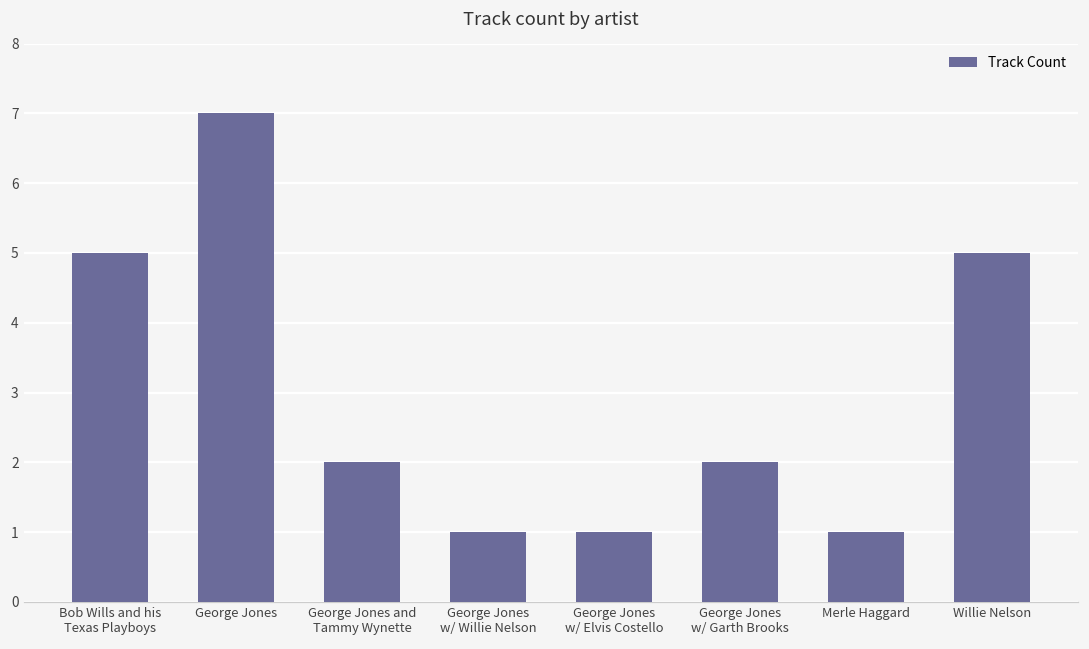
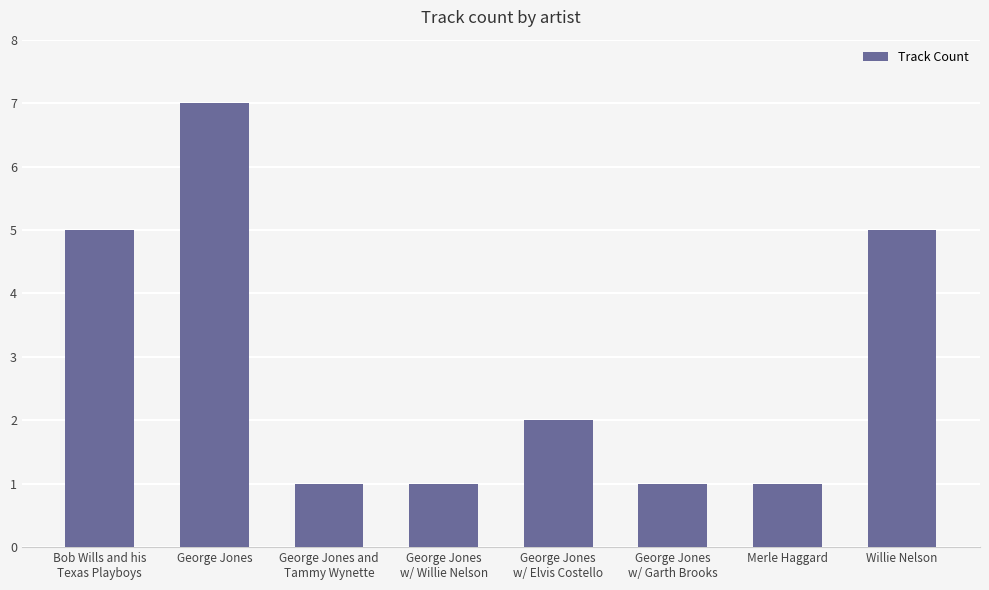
  {
    "Bob Wills and his Texas Playboys": 5,
    "George Jones": 7,
-   "George Jones and Tammy Wynette": 2,
+   "George Jones and Tammy Wynette": 1,
    "George Jones w/ Willie Nelson": 1,
-   "George Jones w/ Elvis Costello": 1,
-   "George Jones w/ Garth Brooks": 2,
+   "George Jones w/ Elvis Costello": 2,
+   "George Jones w/ Garth Brooks": 1,
    "Merle Haggard": 1,
    "Willie Nelson": 5
  }
